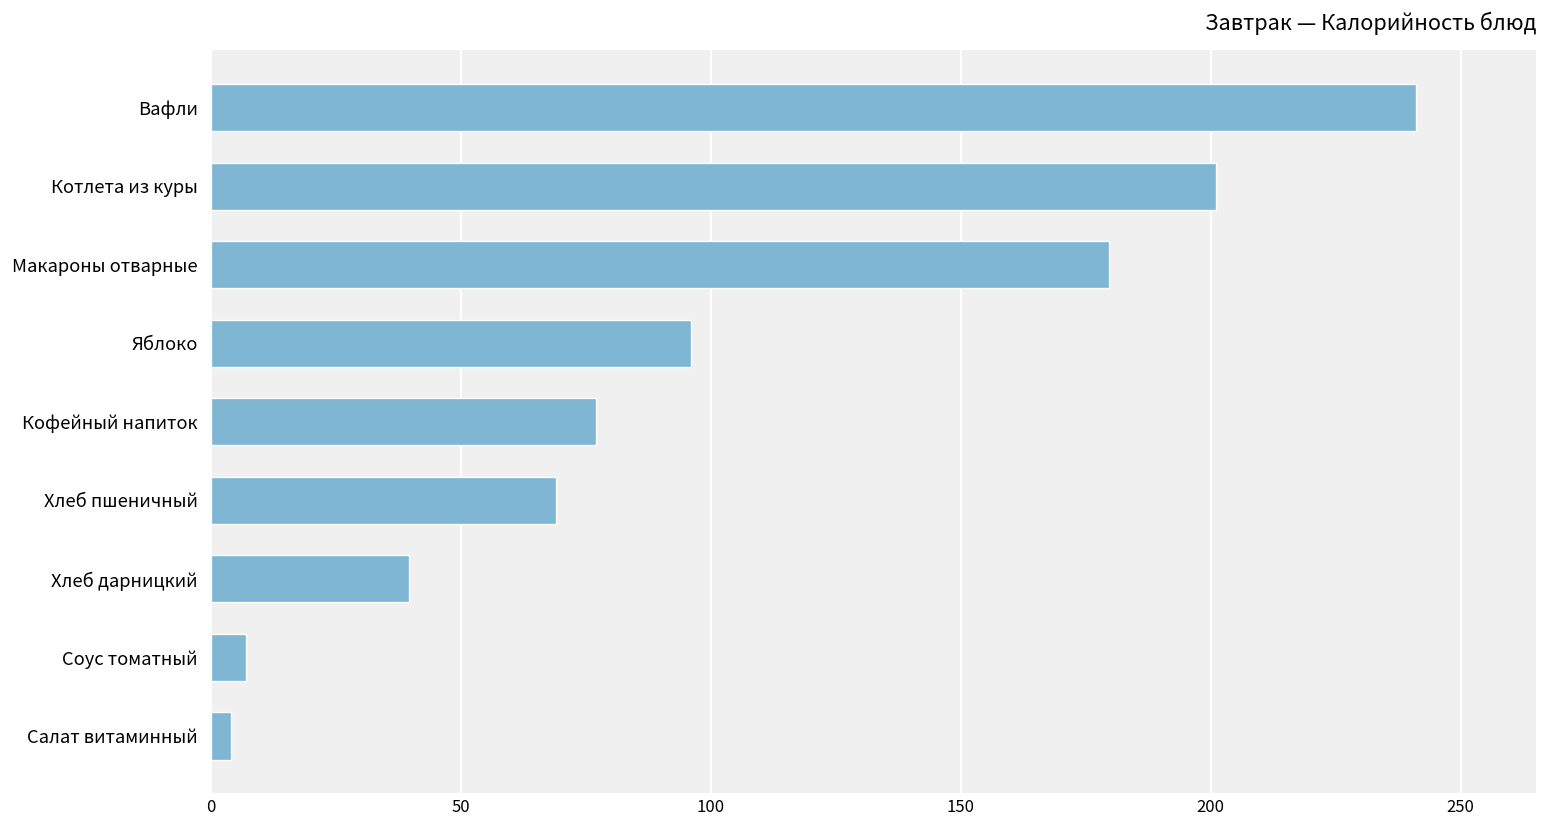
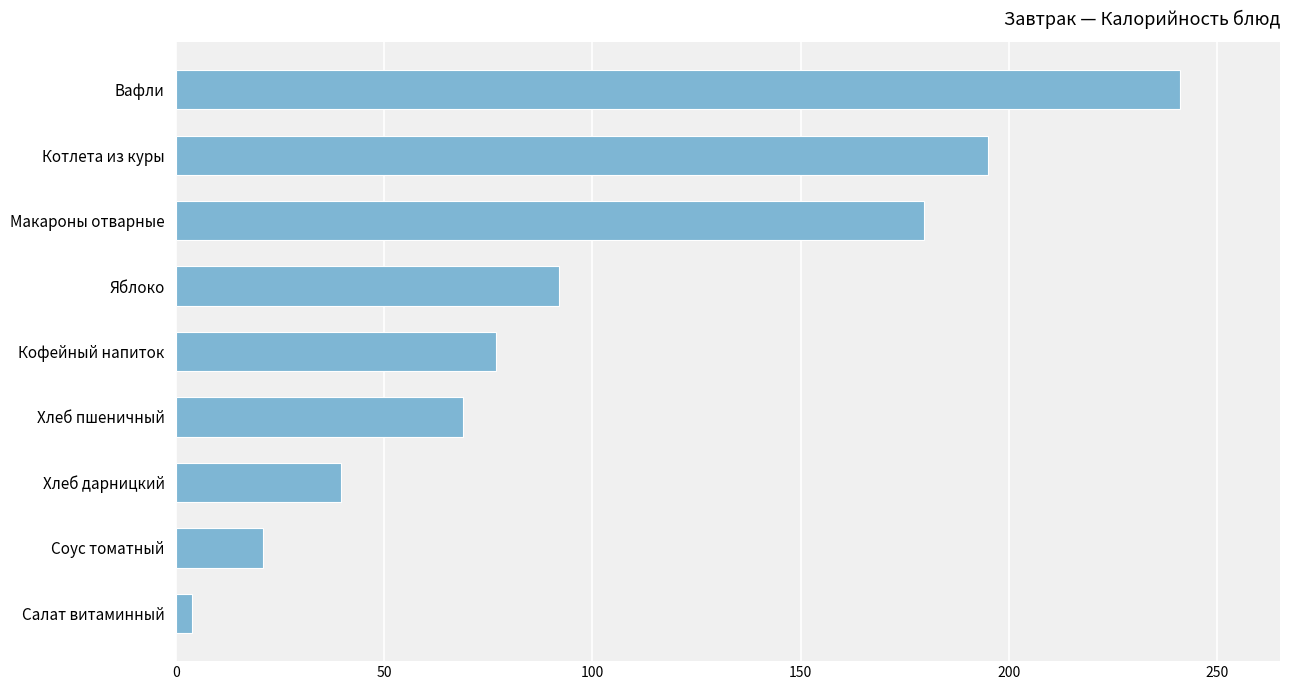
  {
    "Вафли": 241,
-   "Котлета из куры": 201,
+   "Котлета из куры": 195,
    "Макароны отварные": 180,
-   "Яблоко": 96,
+   "Яблоко": 92,
    "Кофейный напиток": 77,
    "Хлеб пшеничный": 69,
    "Хлеб дарницкий": 40,
-   "Соус томатный": 7,
+   "Соус томатный": 21,
    "Салат витаминный": 4
  }
